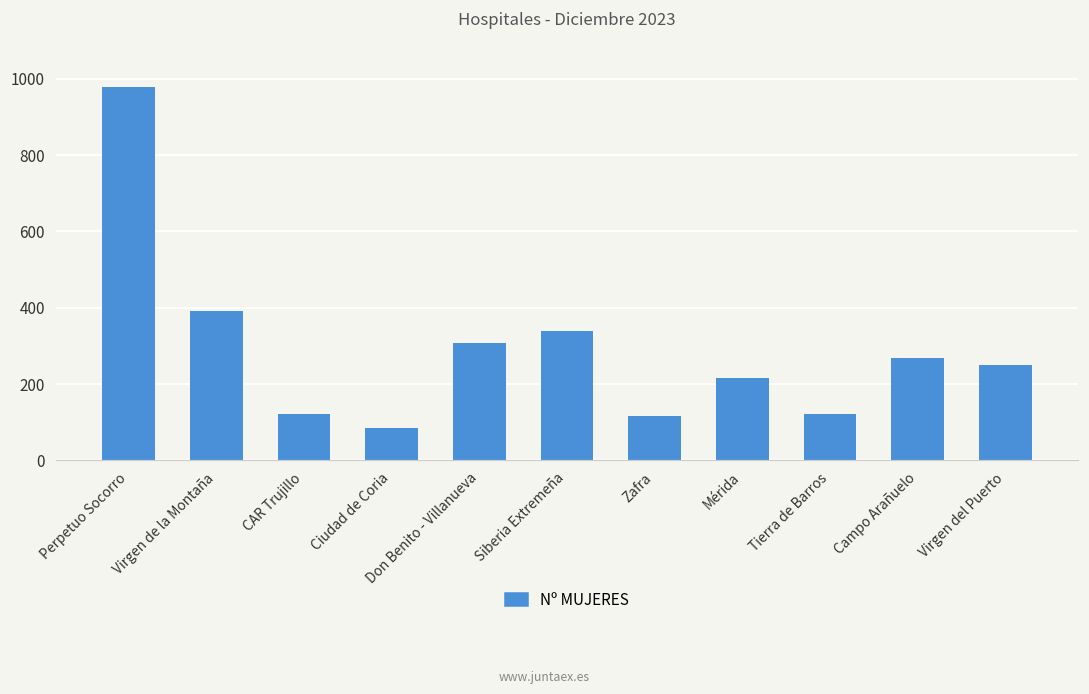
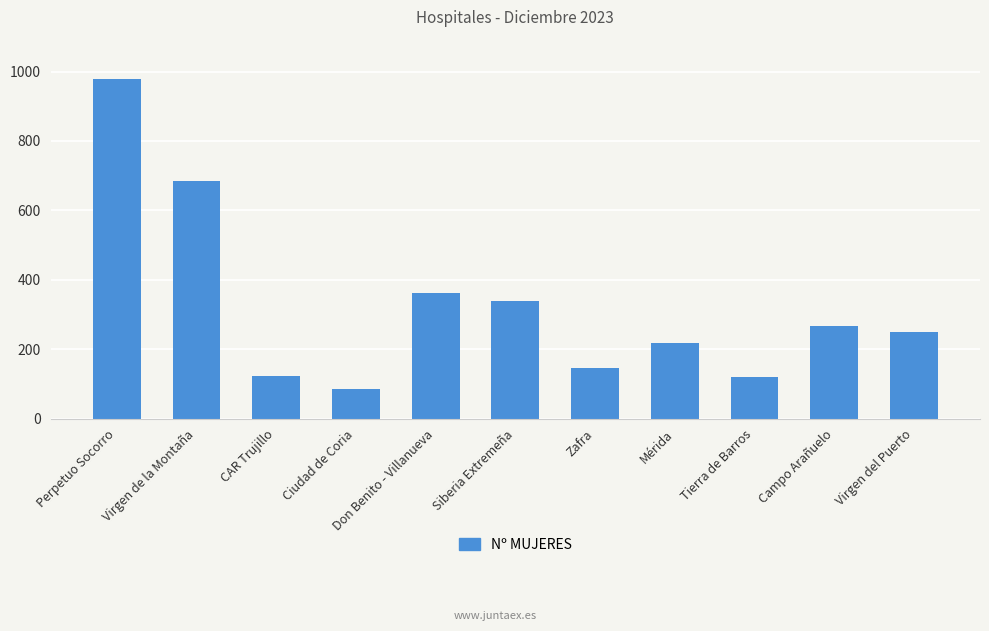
  {
    "Perpetuo Socorro": 980,
-   "Virgen de la Montaña": 390,
+   "Virgen de la Montaña": 690,
    "CAR Trujillo": 120,
    "Ciudad de Coria": 90,
-   "Don Benito - Villanueva": 310,
+   "Don Benito - Villanueva": 360,
    "Siberia Extremeña": 340,
-   "Zafra": 120,
+   "Zafra": 150,
    "Mérida": 220,
    "Tierra de Barros": 120,
    "Campo Arañuelo": 270,
    "Virgen del Puerto": 250
  }
